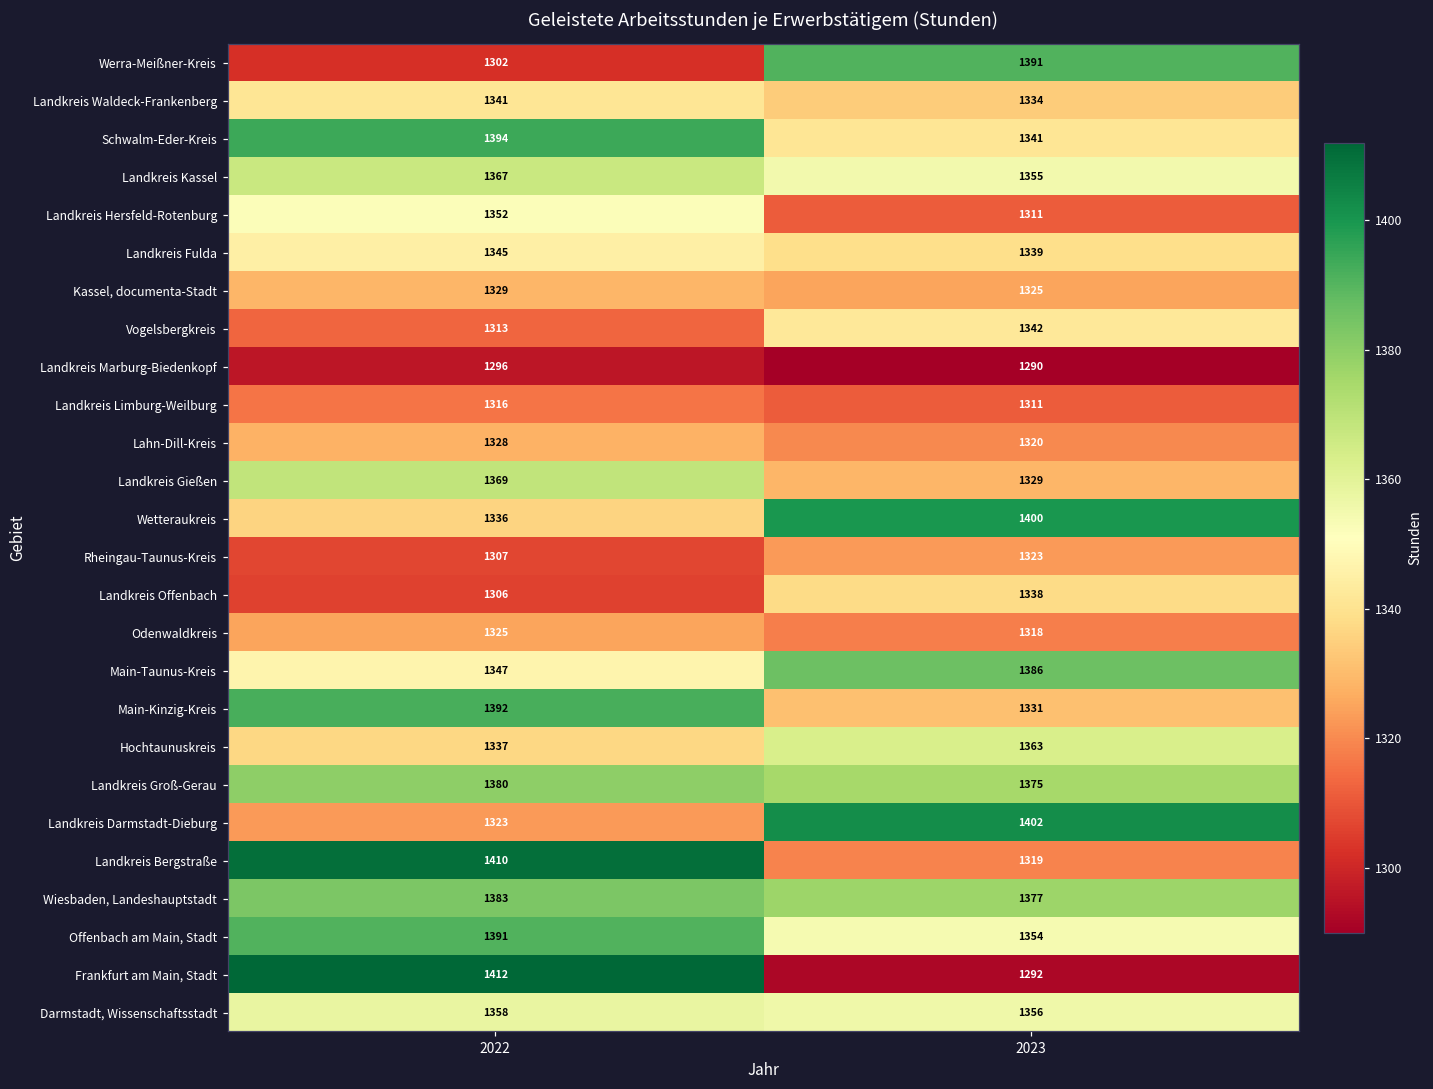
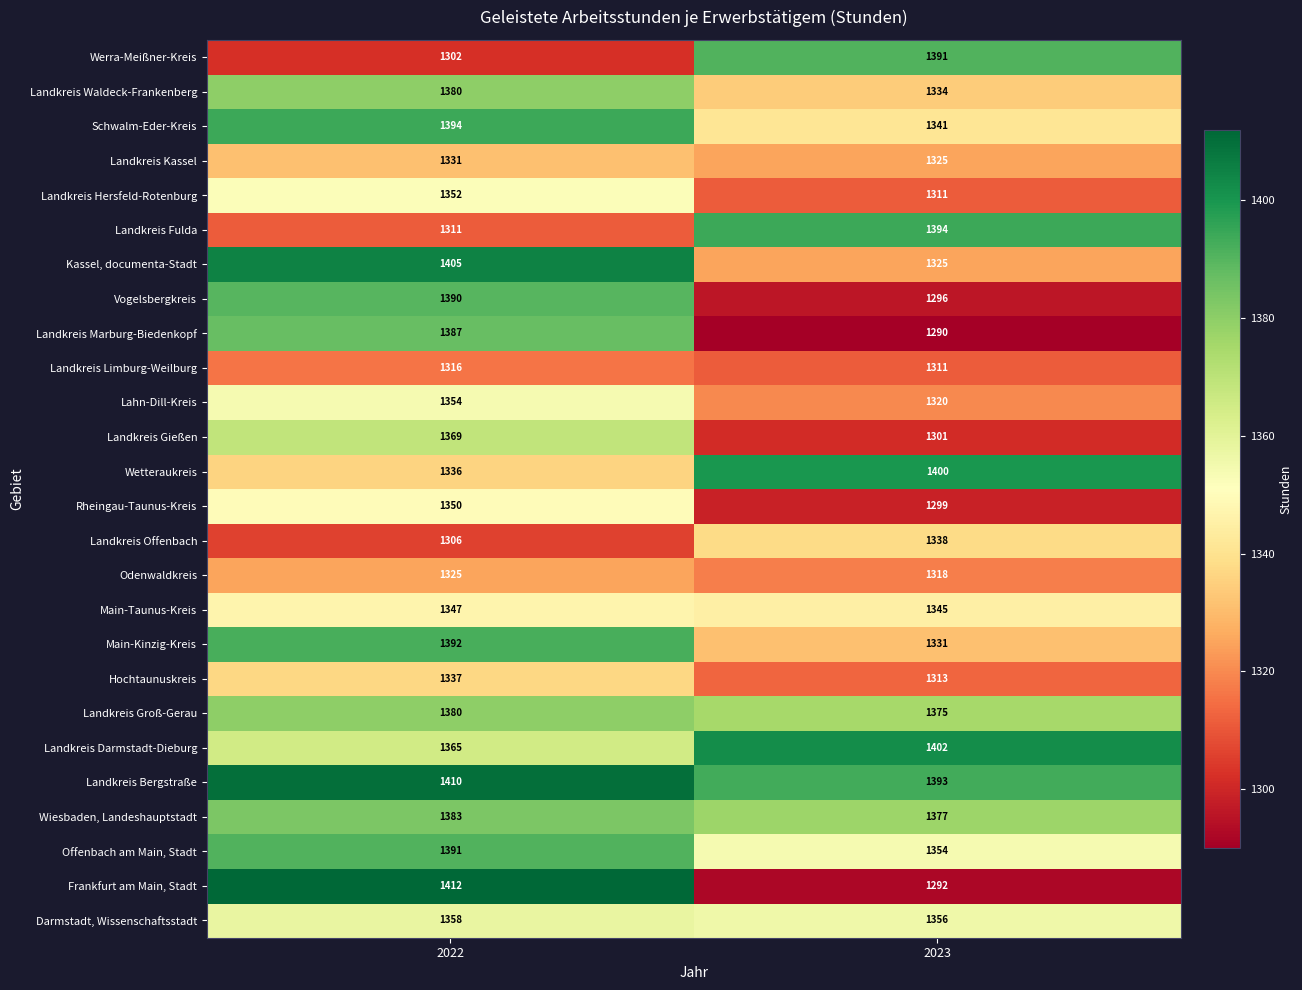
  {
    "Werra-Meißner-Kreis": {
      "2022": 1302,
      "2023": 1391
    },
    "Landkreis Waldeck-Frankenberg": {
-     "2022": 1341,
+     "2022": 1380,
      "2023": 1334
    },
    "Schwalm-Eder-Kreis": {
      "2022": 1394,
      "2023": 1341
    },
    "Landkreis Kassel": {
-     "2022": 1367,
-     "2023": 1355
+     "2022": 1331,
+     "2023": 1325
    },
    "Landkreis Hersfeld-Rotenburg": {
      "2022": 1352,
      "2023": 1311
    },
    "Landkreis Fulda": {
-     "2022": 1345,
-     "2023": 1339
+     "2022": 1311,
+     "2023": 1394
    },
    "Kassel, documenta-Stadt": {
-     "2022": 1329,
+     "2022": 1405,
      "2023": 1325
    },
    "Vogelsbergkreis": {
-     "2022": 1313,
-     "2023": 1342
+     "2022": 1390,
+     "2023": 1296
    },
    "Landkreis Marburg-Biedenkopf": {
-     "2022": 1296,
+     "2022": 1387,
      "2023": 1290
    },
    "Landkreis Limburg-Weilburg": {
      "2022": 1316,
      "2023": 1311
    },
    "Lahn-Dill-Kreis": {
-     "2022": 1328,
+     "2022": 1354,
      "2023": 1320
    },
    "Landkreis Gießen": {
      "2022": 1369,
-     "2023": 1329
+     "2023": 1301
    },
    "Wetteraukreis": {
      "2022": 1336,
      "2023": 1400
    },
    "Rheingau-Taunus-Kreis": {
-     "2022": 1307,
-     "2023": 1323
+     "2022": 1350,
+     "2023": 1299
    },
    "Landkreis Offenbach": {
      "2022": 1306,
      "2023": 1338
    },
    "Odenwaldkreis": {
      "2022": 1325,
      "2023": 1318
    },
    "Main-Taunus-Kreis": {
      "2022": 1347,
-     "2023": 1386
+     "2023": 1345
    },
    "Main-Kinzig-Kreis": {
      "2022": 1392,
      "2023": 1331
    },
    "Hochtaunuskreis": {
      "2022": 1337,
-     "2023": 1363
+     "2023": 1313
    },
    "Landkreis Groß-Gerau": {
      "2022": 1380,
      "2023": 1375
    },
    "Landkreis Darmstadt-Dieburg": {
-     "2022": 1323,
+     "2022": 1365,
      "2023": 1402
    },
    "Landkreis Bergstraße": {
      "2022": 1410,
-     "2023": 1319
+     "2023": 1393
    },
    "Wiesbaden, Landeshauptstadt": {
      "2022": 1383,
      "2023": 1377
    },
    "Offenbach am Main, Stadt": {
      "2022": 1391,
      "2023": 1354
    },
    "Frankfurt am Main, Stadt": {
      "2022": 1412,
      "2023": 1292
    },
    "Darmstadt, Wissenschaftsstadt": {
      "2022": 1358,
      "2023": 1356
    }
  }
